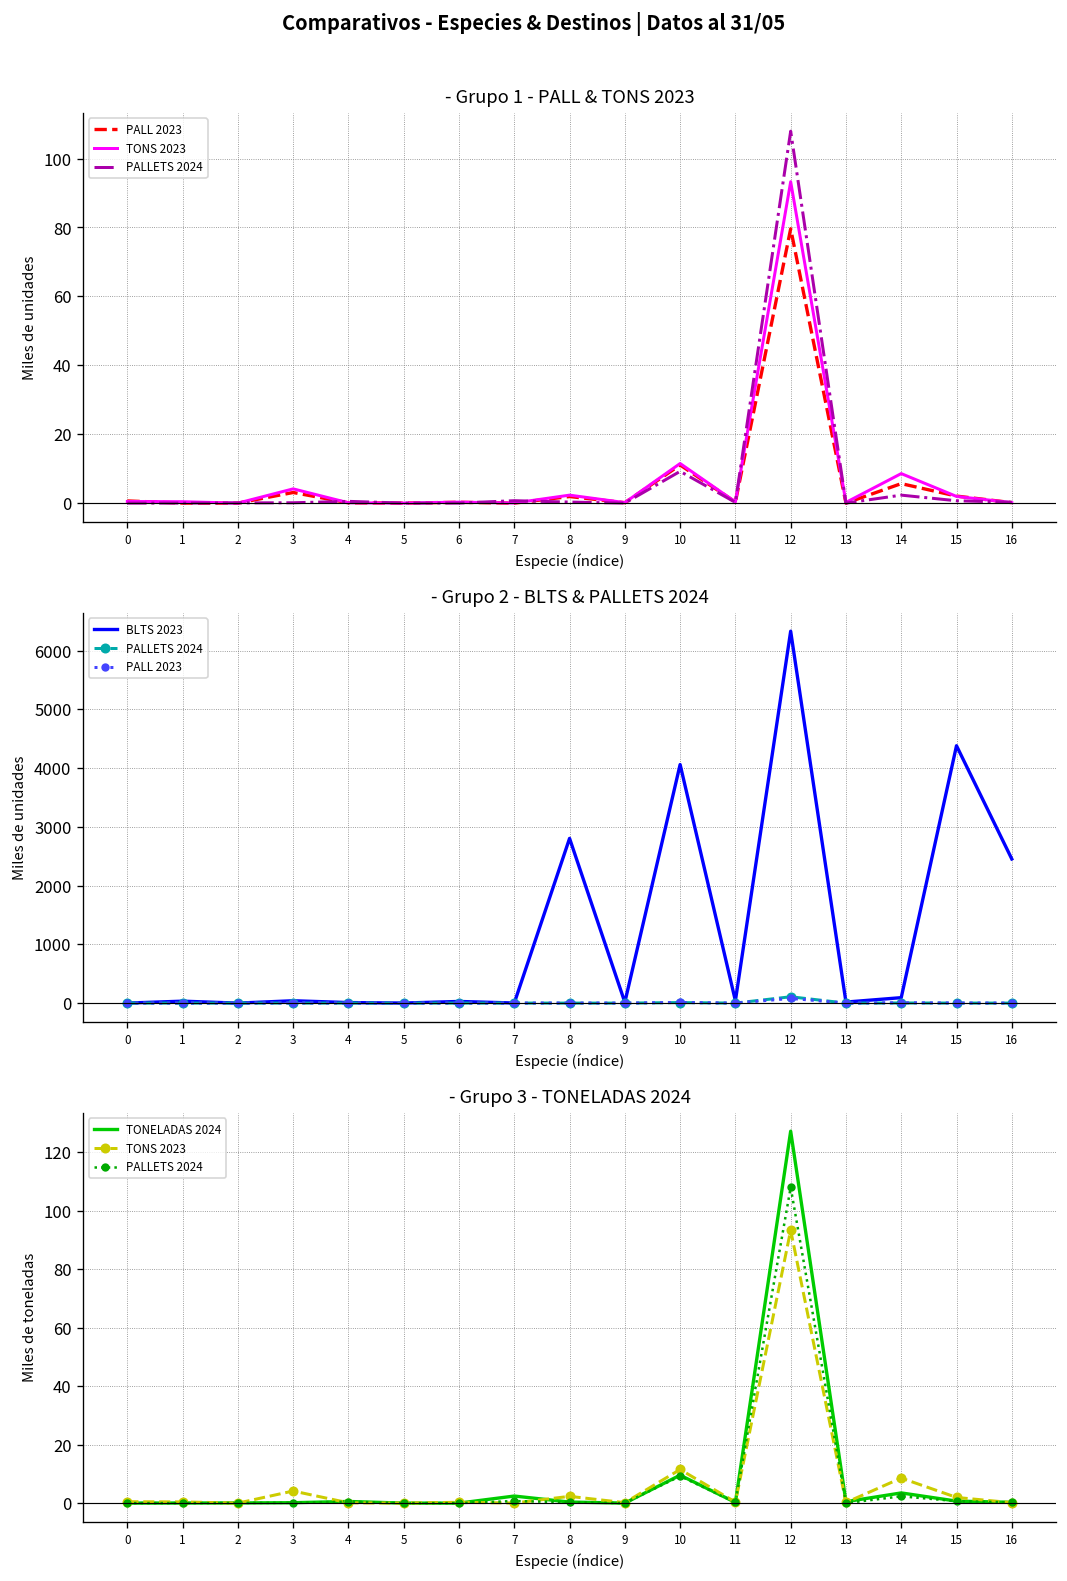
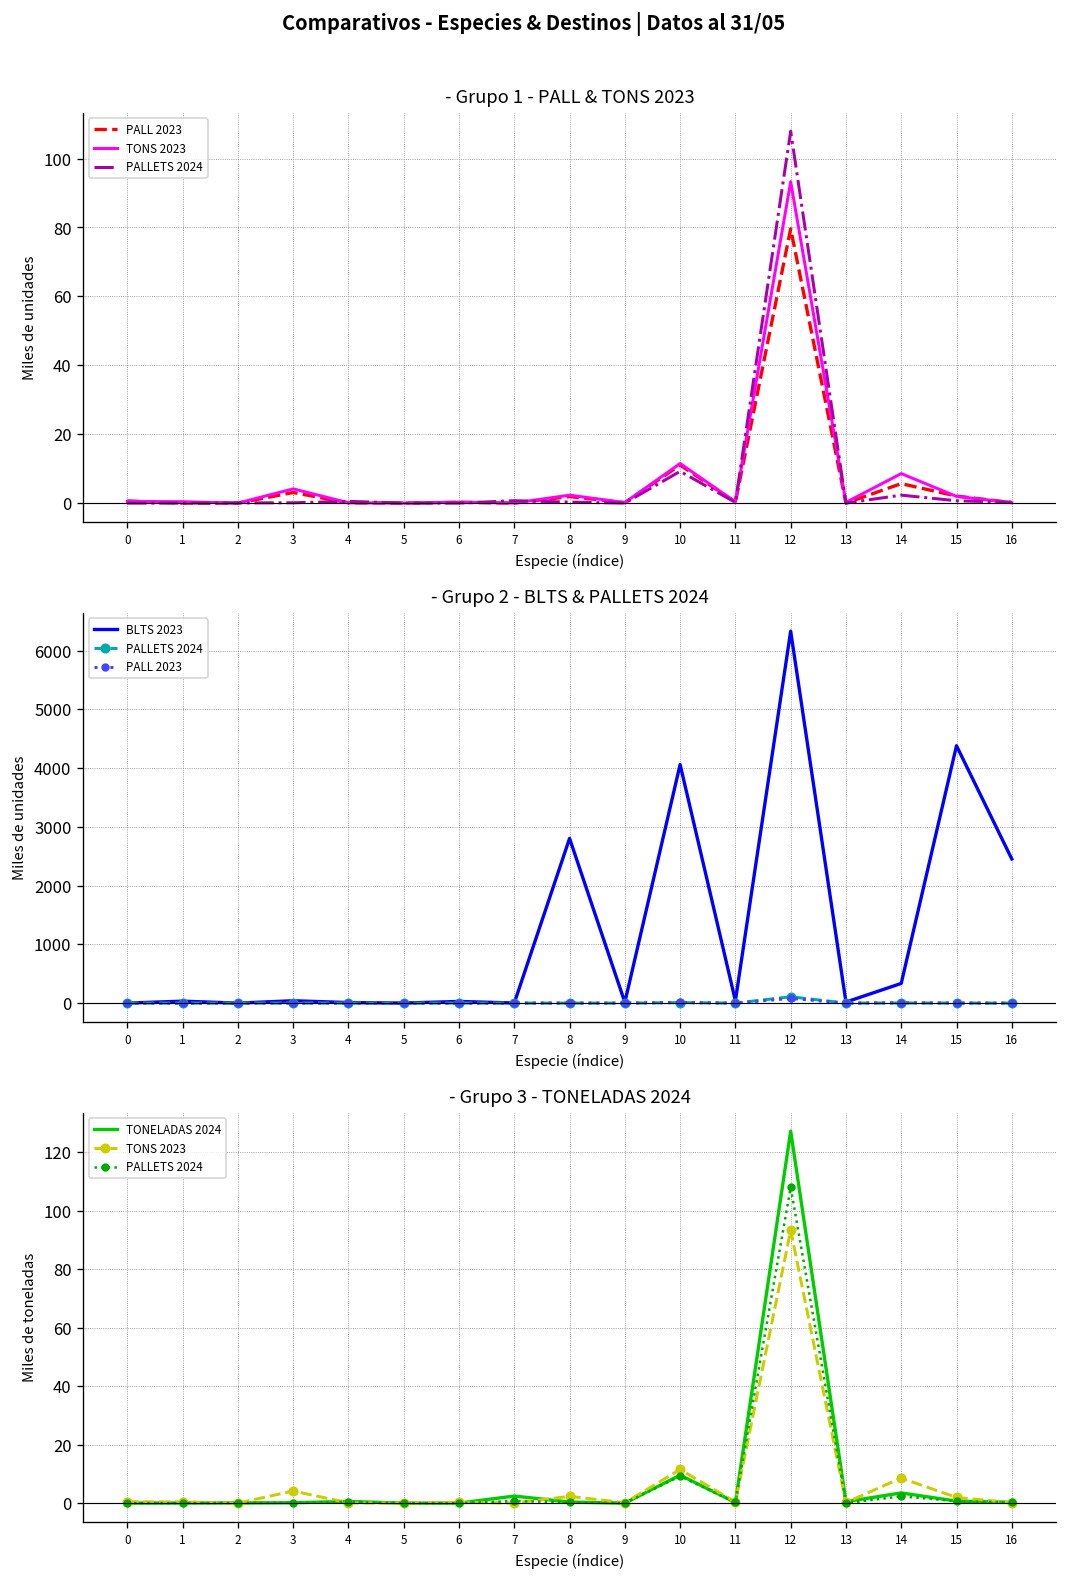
  {
    "- Grupo 2 - BLTS & PALLETS 2024": {
      "BLTS 2023": {
        "8": 2800,
        "10": 4100,
        "12": 6300,
-       "14": 100,
+       "14": 300,
        "15": 4400,
        "16": 2500
      }
    },
    "- Grupo 3 - TONELADAS 2024": {
      "TONS 2023": {
        "3": 4,
        "8": 2,
        "10": 11,
        "12": 93,
        "14": 9,
        "15": 2
      }
    }
  }
